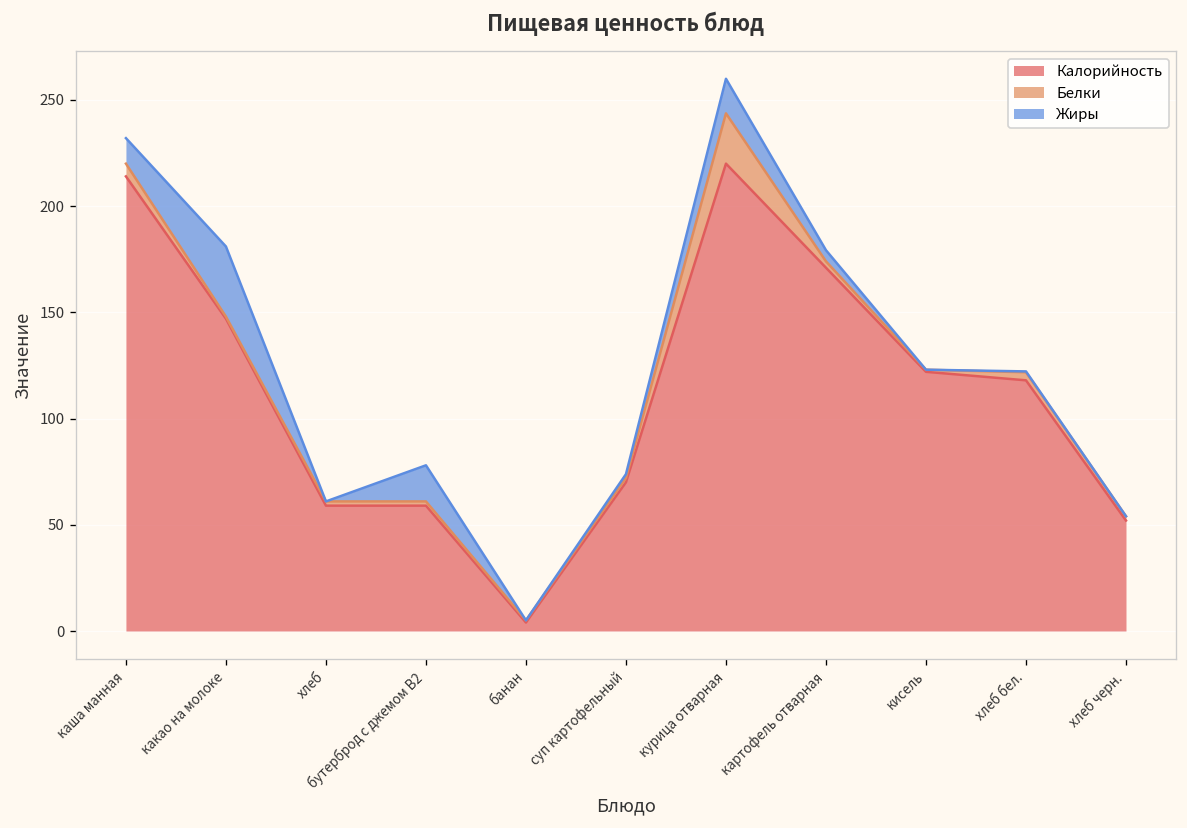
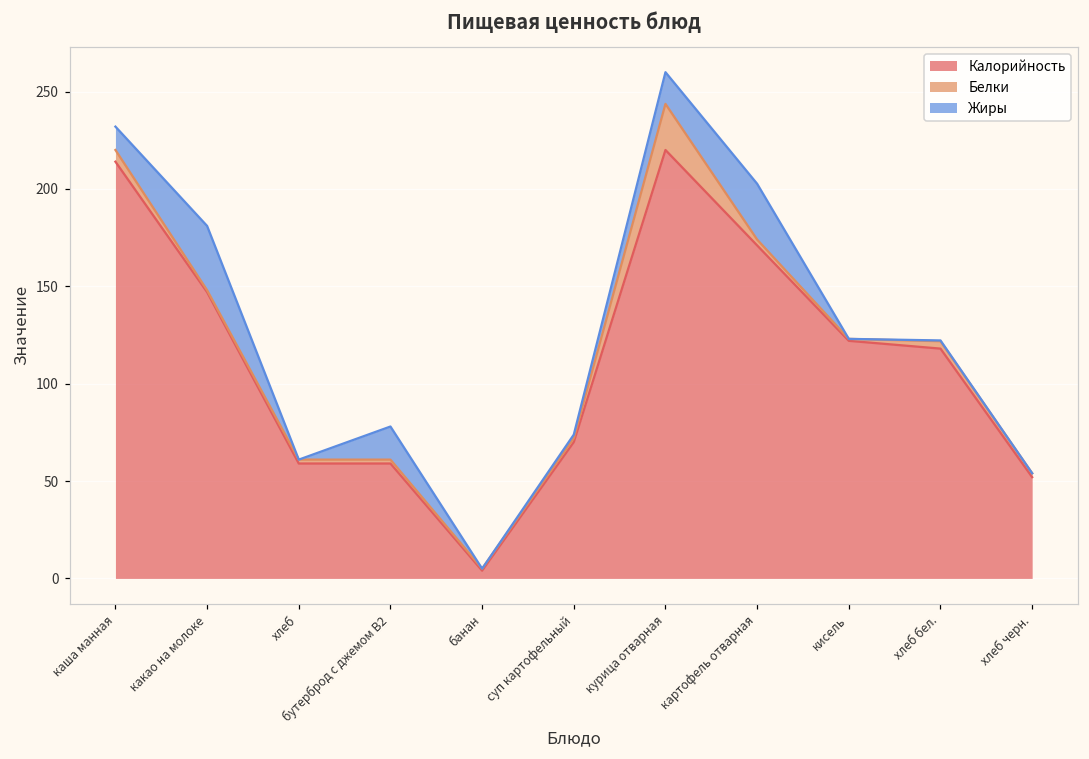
  {
    "Жиры": {
      "каша манная": 12,
      "какао на молоке": 33,
      "бутерброд с джемом В2": 17,
      "суп картофельный": 2,
      "курица отварная": 16,
-     "картофель отварная": 5
+     "картофель отварная": 29
    }
  }
